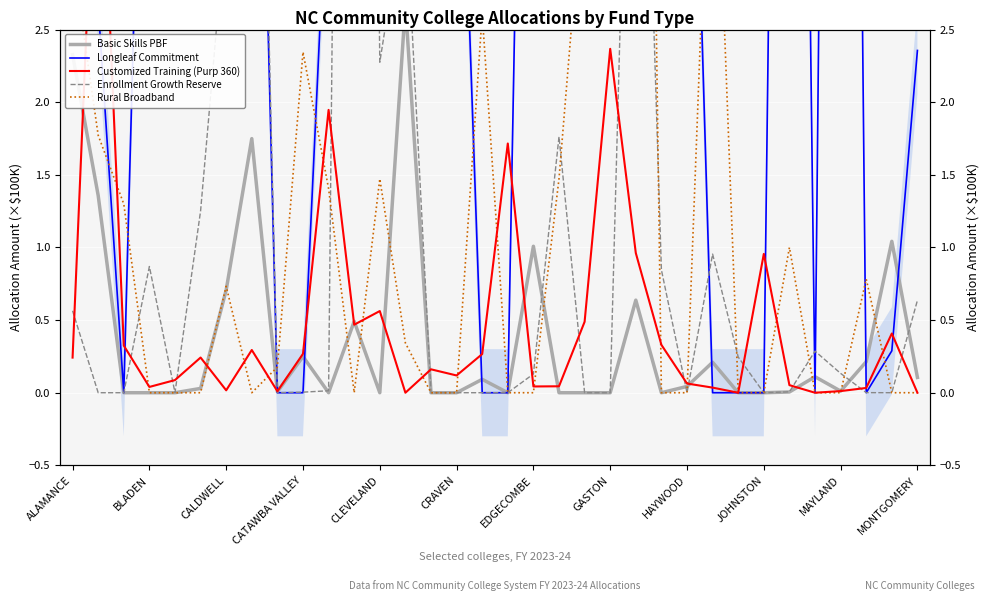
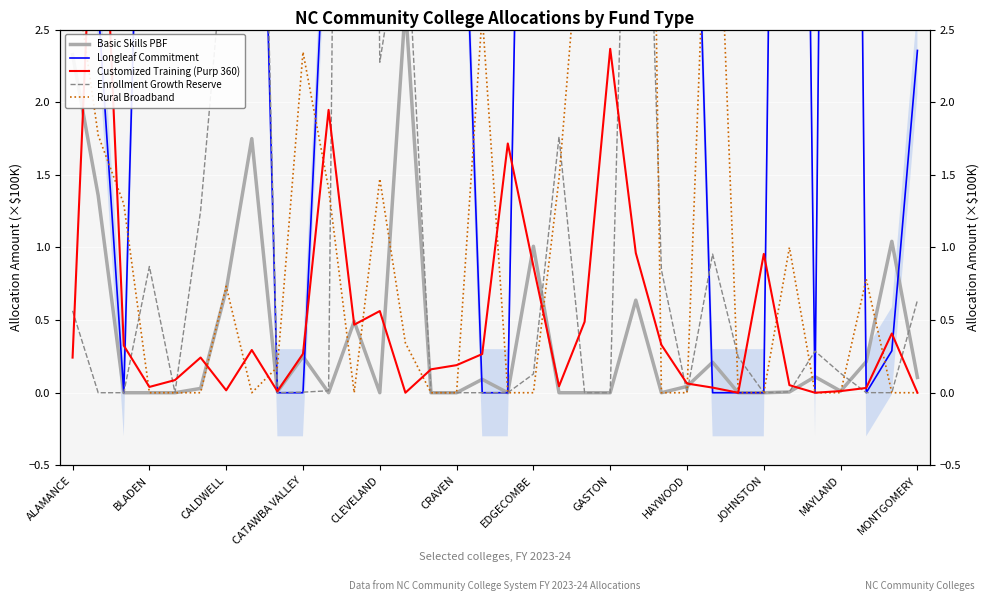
  {
    "Longleaf Commitment": {
      "MONTGOMERY": 2.36
    },
    "Customized Training (Purp 360)": {
      "ALAMANCE": 0.24,
      "BLADEN": 0.04,
      "CALDWELL": 0.02,
      "CATAWBA VALLEY": 0.27,
      "CLEVELAND": 0.56,
-     "CRAVEN": 0.12,
-     "EDGECOMBE": 0.04,
+     "CRAVEN": 0.19,
+     "EDGECOMBE": 0.87,
      "GASTON": 2.37,
      "HAYWOOD": 0.06,
      "JOHNSTON": 0.96
    },
    "Rural Broadband": {
      "CALDWELL": 0.73,
      "CATAWBA VALLEY": 2.35,
      "CLEVELAND": 1.47,
      "EDGECOMBE": 0.00
    }
  }
